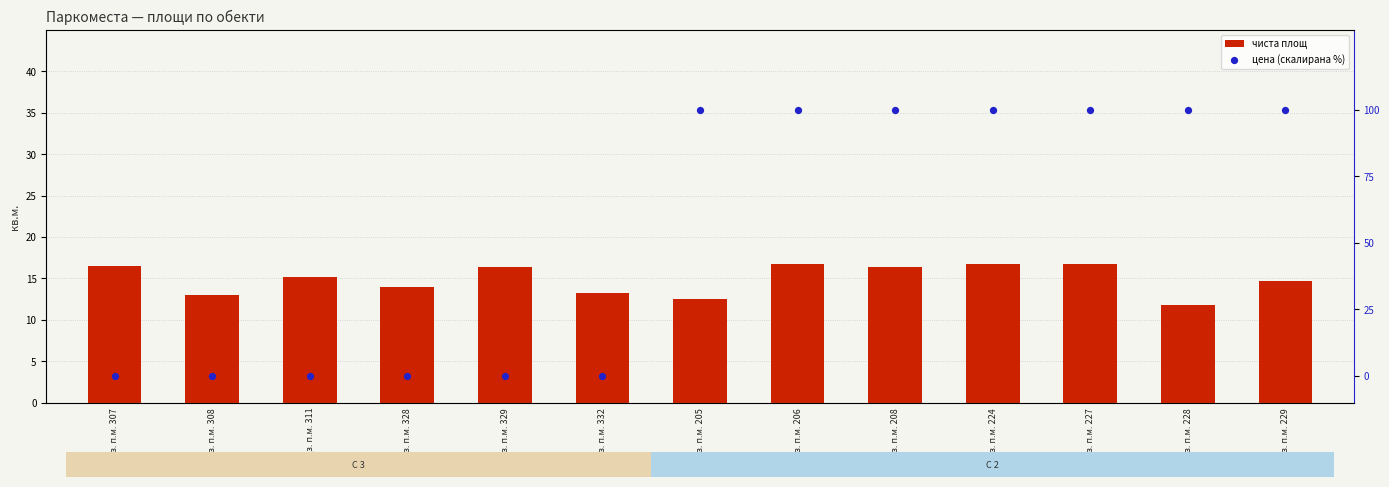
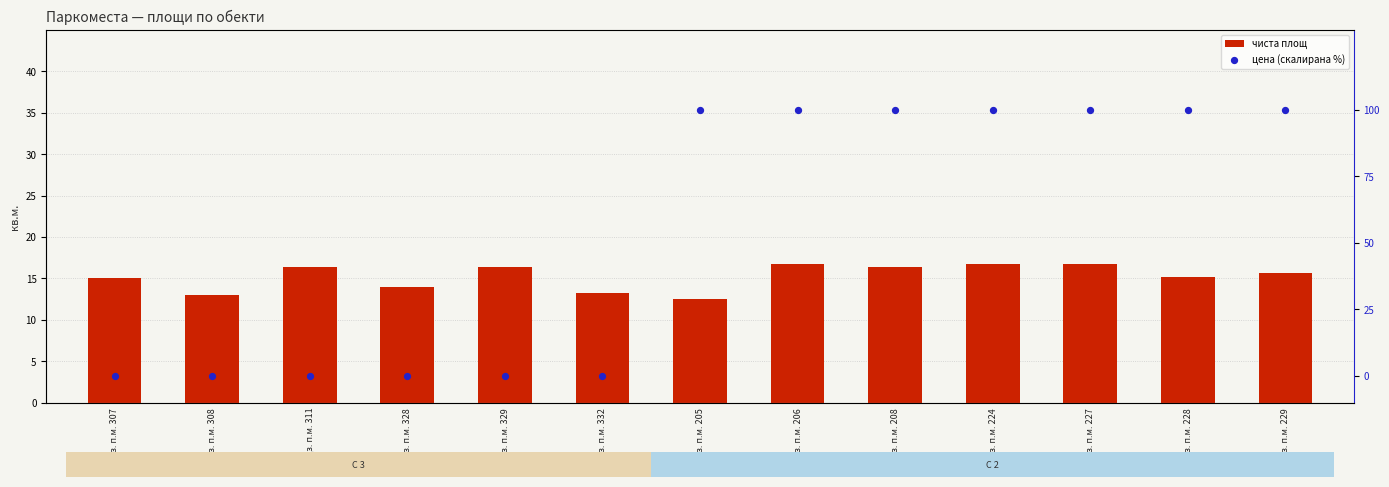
  {
    "чиста площ": {
-     "Подз. п.м. 307": 17,
+     "Подз. п.м. 307": 15,
      "Подз. п.м. 308": 13,
-     "Подз. п.м. 311": 15,
+     "Подз. п.м. 311": 16,
      "Подз. п.м. 328": 14,
      "Подз. п.м. 329": 16,
      "Подз. п.м. 332": 13,
      "Подз. п.м. 205": 12,
      "Подз. п.м. 206": 17,
      "Подз. п.м. 208": 16,
      "Подз. п.м. 224": 17,
      "Подз. п.м. 227": 17,
-     "Подз. п.м. 228": 12,
-     "Подз. п.м. 229": 15
+     "Подз. п.м. 228": 15,
+     "Подз. п.м. 229": 16
    }
  }
